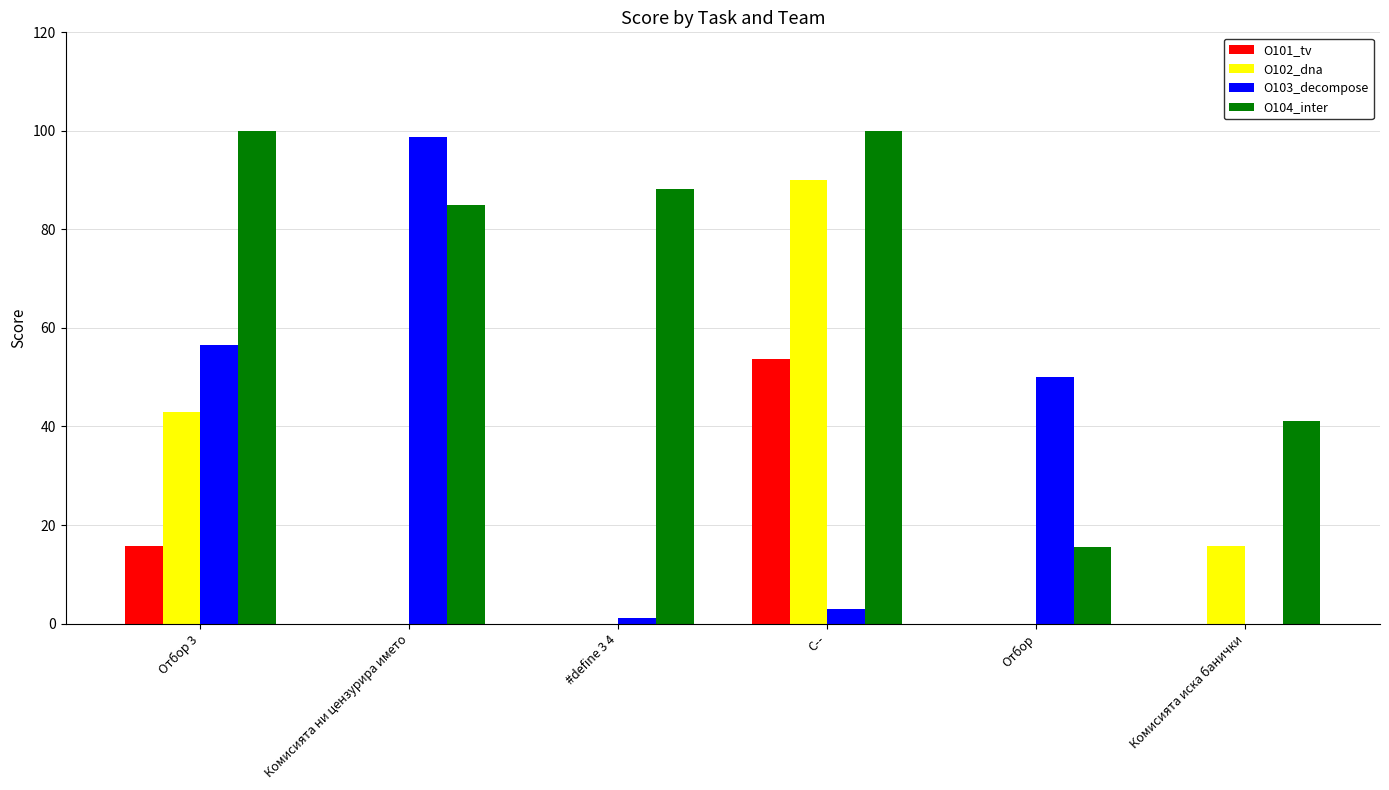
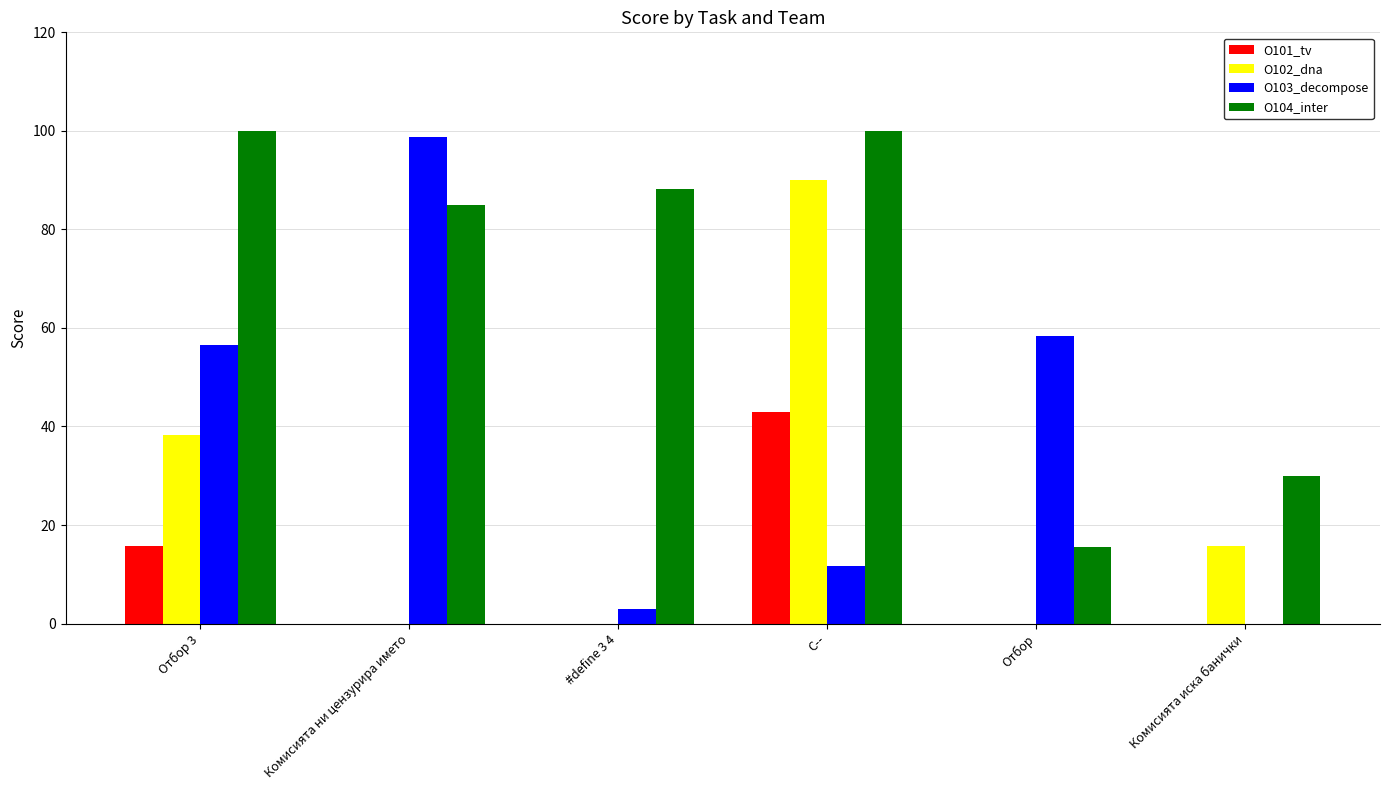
  {
    "O101_tv": {
      "Отбор 3": 16,
      "Комисията ни цензурира името": 0,
      "#define 3 4": 0,
-     "C--": 54,
+     "C--": 43,
      "Отбор": 0,
      "Комисията иска банички": 0
    },
    "O102_dna": {
-     "Отбор 3": 43,
+     "Отбор 3": 38,
      "Комисията ни цензурира името": 0,
      "#define 3 4": 0,
      "C--": 90,
      "Отбор": 0,
      "Комисията иска банички": 16
    },
    "O103_decompose": {
      "Отбор 3": 57,
      "Комисията ни цензурира името": 99,
-     "#define 3 4": 1,
-     "C--": 3,
-     "Отбор": 50,
+     "#define 3 4": 3,
+     "C--": 12,
+     "Отбор": 58,
      "Комисията иска банички": 0
    },
    "O104_inter": {
      "Отбор 3": 100,
      "Комисията ни цензурира името": 85,
      "#define 3 4": 88,
      "C--": 100,
      "Отбор": 16,
-     "Комисията иска банички": 41
+     "Комисията иска банички": 30
    }
  }
